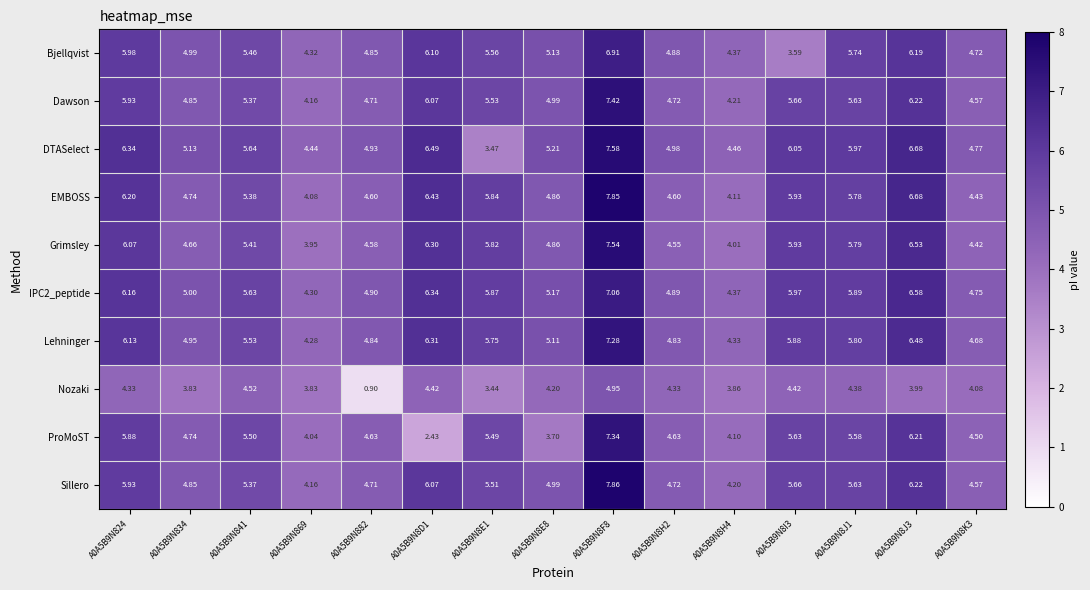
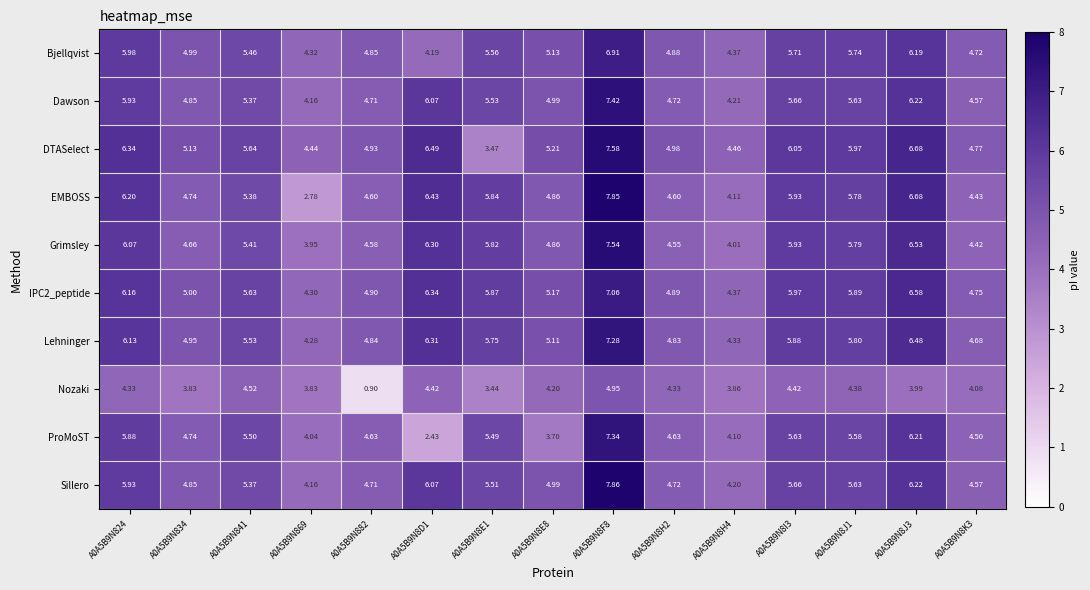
  {
    "Bjellqvist": {
      "A0A5B9N824": 5.98,
      "A0A5B9N834": 4.99,
      "A0A5B9N841": 5.46,
      "A0A5B9N869": 4.32,
      "A0A5B9N882": 4.85,
-     "A0A5B9N8D1": 6.10,
+     "A0A5B9N8D1": 4.19,
      "A0A5B9N8E1": 5.56,
      "A0A5B9N8E8": 5.13,
      "A0A5B9N8F8": 6.91,
      "A0A5B9N8H2": 4.88,
      "A0A5B9N8H4": 4.37,
-     "A0A5B9N8I3": 3.59,
+     "A0A5B9N8I3": 5.71,
      "A0A5B9N8J1": 5.74,
      "A0A5B9N8J3": 6.19,
      "A0A5B9N8K3": 4.72
    },
    "Dawson": {
      "A0A5B9N824": 5.93,
      "A0A5B9N834": 4.85,
      "A0A5B9N841": 5.37,
      "A0A5B9N869": 4.16,
      "A0A5B9N882": 4.71,
      "A0A5B9N8D1": 6.07,
      "A0A5B9N8E1": 5.53,
      "A0A5B9N8E8": 4.99,
      "A0A5B9N8F8": 7.42,
      "A0A5B9N8H2": 4.72,
      "A0A5B9N8H4": 4.21,
      "A0A5B9N8I3": 5.66,
      "A0A5B9N8J1": 5.63,
      "A0A5B9N8J3": 6.22,
      "A0A5B9N8K3": 4.57
    },
    "DTASelect": {
      "A0A5B9N824": 6.34,
      "A0A5B9N834": 5.13,
      "A0A5B9N841": 5.64,
      "A0A5B9N869": 4.44,
      "A0A5B9N882": 4.93,
      "A0A5B9N8D1": 6.49,
      "A0A5B9N8E1": 3.47,
      "A0A5B9N8E8": 5.21,
      "A0A5B9N8F8": 7.58,
      "A0A5B9N8H2": 4.98,
      "A0A5B9N8H4": 4.46,
      "A0A5B9N8I3": 6.05,
      "A0A5B9N8J1": 5.97,
      "A0A5B9N8J3": 6.68,
      "A0A5B9N8K3": 4.77
    },
    "EMBOSS": {
      "A0A5B9N824": 6.20,
      "A0A5B9N834": 4.74,
      "A0A5B9N841": 5.38,
-     "A0A5B9N869": 4.08,
+     "A0A5B9N869": 2.78,
      "A0A5B9N882": 4.60,
      "A0A5B9N8D1": 6.43,
      "A0A5B9N8E1": 5.84,
      "A0A5B9N8E8": 4.86,
      "A0A5B9N8F8": 7.85,
      "A0A5B9N8H2": 4.60,
      "A0A5B9N8H4": 4.11,
      "A0A5B9N8I3": 5.93,
      "A0A5B9N8J1": 5.78,
      "A0A5B9N8J3": 6.68,
      "A0A5B9N8K3": 4.43
    },
    "Grimsley": {
      "A0A5B9N824": 6.07,
      "A0A5B9N834": 4.66,
      "A0A5B9N841": 5.41,
      "A0A5B9N869": 3.95,
      "A0A5B9N882": 4.58,
      "A0A5B9N8D1": 6.30,
      "A0A5B9N8E1": 5.82,
      "A0A5B9N8E8": 4.86,
      "A0A5B9N8F8": 7.54,
      "A0A5B9N8H2": 4.55,
      "A0A5B9N8H4": 4.01,
      "A0A5B9N8I3": 5.93,
      "A0A5B9N8J1": 5.79,
      "A0A5B9N8J3": 6.53,
      "A0A5B9N8K3": 4.42
    },
    "IPC2_peptide": {
      "A0A5B9N824": 6.16,
      "A0A5B9N834": 5.00,
      "A0A5B9N841": 5.63,
      "A0A5B9N869": 4.30,
      "A0A5B9N882": 4.90,
      "A0A5B9N8D1": 6.34,
      "A0A5B9N8E1": 5.87,
      "A0A5B9N8E8": 5.17,
      "A0A5B9N8F8": 7.06,
      "A0A5B9N8H2": 4.89,
      "A0A5B9N8H4": 4.37,
      "A0A5B9N8I3": 5.97,
      "A0A5B9N8J1": 5.89,
      "A0A5B9N8J3": 6.58,
      "A0A5B9N8K3": 4.75
    },
    "Lehninger": {
      "A0A5B9N824": 6.13,
      "A0A5B9N834": 4.95,
      "A0A5B9N841": 5.53,
      "A0A5B9N869": 4.28,
      "A0A5B9N882": 4.84,
      "A0A5B9N8D1": 6.31,
      "A0A5B9N8E1": 5.75,
      "A0A5B9N8E8": 5.11,
      "A0A5B9N8F8": 7.28,
      "A0A5B9N8H2": 4.83,
      "A0A5B9N8H4": 4.33,
      "A0A5B9N8I3": 5.88,
      "A0A5B9N8J1": 5.80,
      "A0A5B9N8J3": 6.48,
      "A0A5B9N8K3": 4.68
    },
    "Nozaki": {
      "A0A5B9N824": 4.33,
      "A0A5B9N834": 3.83,
      "A0A5B9N841": 4.52,
      "A0A5B9N869": 3.83,
      "A0A5B9N882": 0.90,
      "A0A5B9N8D1": 4.42,
      "A0A5B9N8E1": 3.44,
      "A0A5B9N8E8": 4.20,
      "A0A5B9N8F8": 4.95,
      "A0A5B9N8H2": 4.33,
      "A0A5B9N8H4": 3.86,
      "A0A5B9N8I3": 4.42,
      "A0A5B9N8J1": 4.38,
      "A0A5B9N8J3": 3.99,
      "A0A5B9N8K3": 4.08
    },
    "ProMoST": {
      "A0A5B9N824": 5.88,
      "A0A5B9N834": 4.74,
      "A0A5B9N841": 5.50,
      "A0A5B9N869": 4.04,
      "A0A5B9N882": 4.63,
      "A0A5B9N8D1": 2.43,
      "A0A5B9N8E1": 5.49,
      "A0A5B9N8E8": 3.70,
      "A0A5B9N8F8": 7.34,
      "A0A5B9N8H2": 4.63,
      "A0A5B9N8H4": 4.10,
      "A0A5B9N8I3": 5.63,
      "A0A5B9N8J1": 5.58,
      "A0A5B9N8J3": 6.21,
      "A0A5B9N8K3": 4.50
    },
    "Sillero": {
      "A0A5B9N824": 5.93,
      "A0A5B9N834": 4.85,
      "A0A5B9N841": 5.37,
      "A0A5B9N869": 4.16,
      "A0A5B9N882": 4.71,
      "A0A5B9N8D1": 6.07,
      "A0A5B9N8E1": 5.51,
      "A0A5B9N8E8": 4.99,
      "A0A5B9N8F8": 7.86,
      "A0A5B9N8H2": 4.72,
      "A0A5B9N8H4": 4.20,
      "A0A5B9N8I3": 5.66,
      "A0A5B9N8J1": 5.63,
      "A0A5B9N8J3": 6.22,
      "A0A5B9N8K3": 4.57
    }
  }
